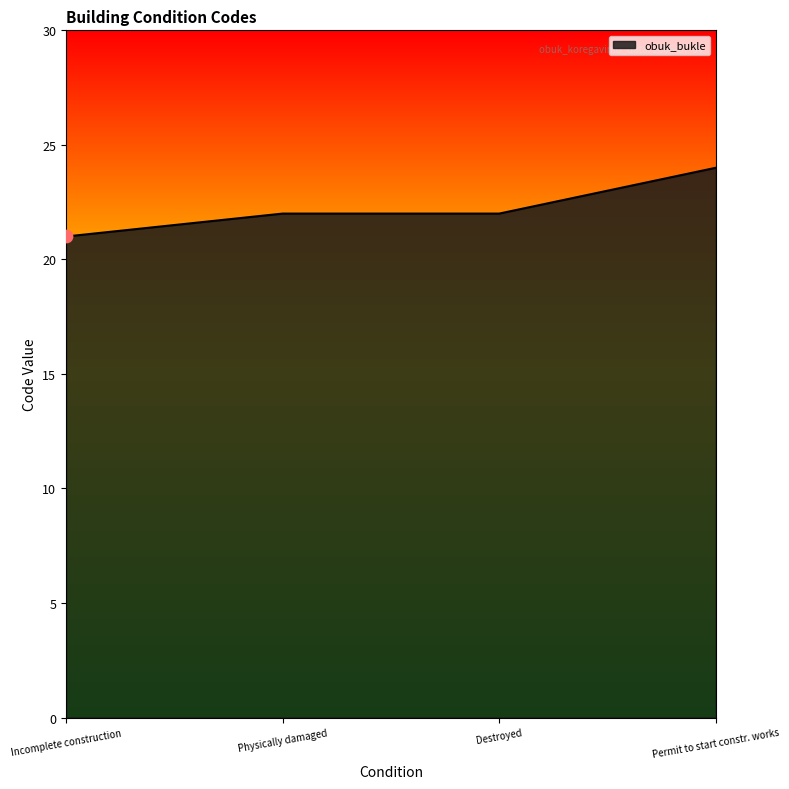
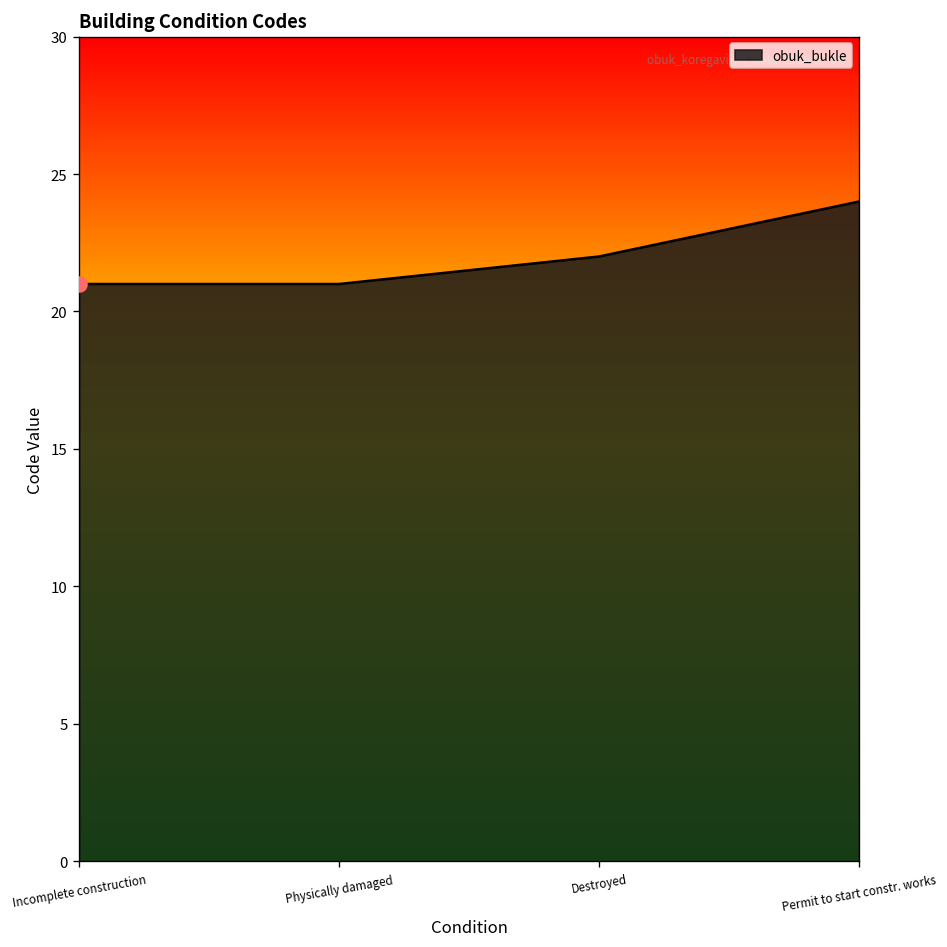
  {
    "obuk_bukle": {
-     "Physically damaged": 22,
+     "Physically damaged": 21,
      "Destroyed": 22,
      "Permit to start constr. works": 24
    }
  }
